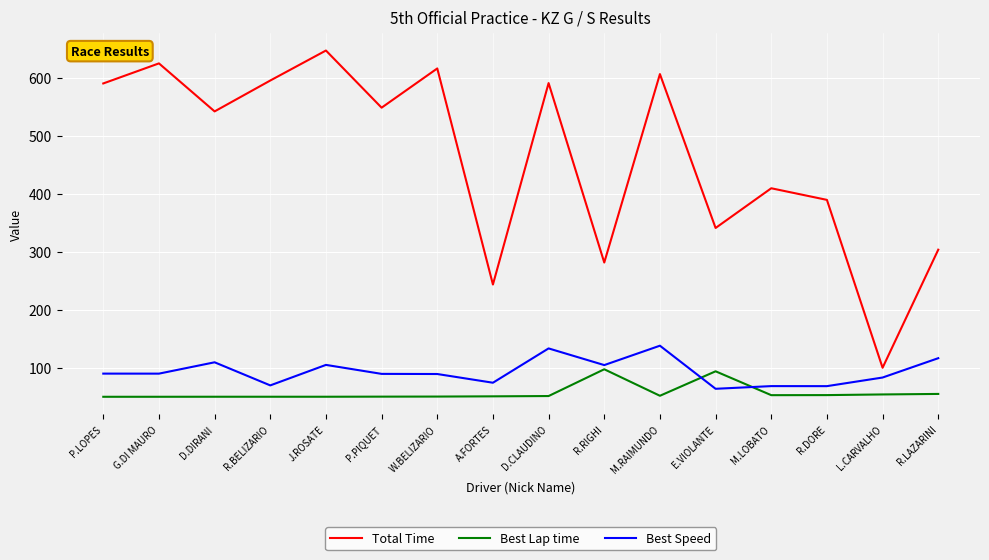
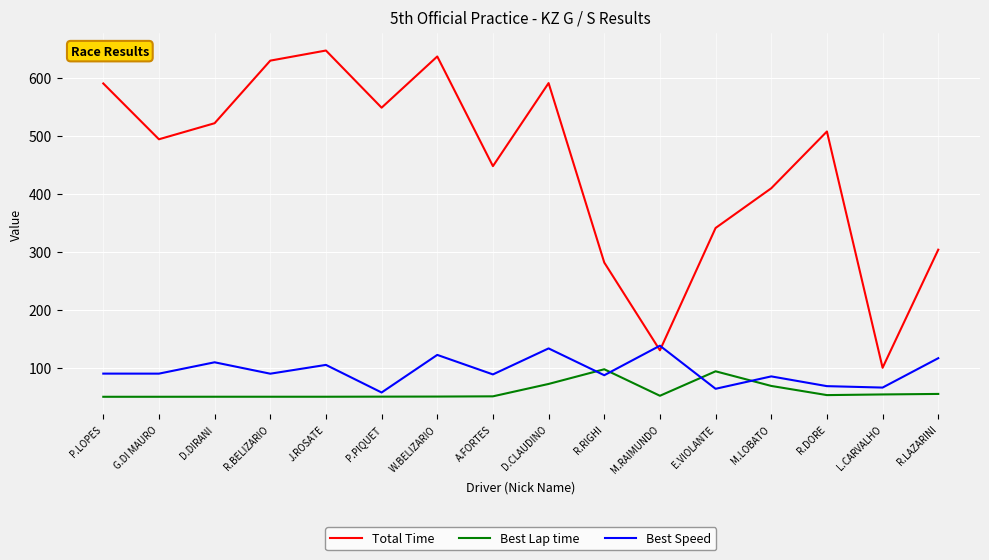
  {
    "Total Time": {
      "P.LOPES": 590,
-     "G.DI MAURO": 630,
-     "D.DIRANI": 540,
-     "R.BELIZARIO": 600,
+     "G.DI MAURO": 490,
+     "D.DIRANI": 520,
+     "R.BELIZARIO": 630,
      "J.ROSATE": 650,
      "P.PIQUET": 550,
-     "W.BELIZARIO": 620,
-     "A.FORTES": 240,
+     "W.BELIZARIO": 640,
+     "A.FORTES": 450,
      "D.CLAUDINO": 590,
      "R.RIGHI": 280,
-     "M.RAIMUNDO": 610,
+     "M.RAIMUNDO": 130,
      "E.VIOLANTE": 340,
      "M.LOBATO": 410,
-     "R.DORE": 390,
+     "R.DORE": 510,
      "L.CARVALHO": 100,
      "R.LAZARINI": 300
    },
    "Best Lap time": {
      "P.LOPES": 50,
      "G.DI MAURO": 50,
      "D.DIRANI": 50,
      "R.BELIZARIO": 50,
      "J.ROSATE": 50,
      "P.PIQUET": 50,
      "W.BELIZARIO": 50,
      "A.FORTES": 50,
-     "D.CLAUDINO": 50,
+     "D.CLAUDINO": 70,
      "R.RIGHI": 100,
      "M.RAIMUNDO": 50,
      "E.VIOLANTE": 90,
-     "M.LOBATO": 50,
+     "M.LOBATO": 70,
      "R.DORE": 50,
      "L.CARVALHO": 50,
      "R.LAZARINI": 50
    },
    "Best Speed": {
      "P.LOPES": 90,
      "G.DI MAURO": 90,
      "D.DIRANI": 110,
-     "R.BELIZARIO": 70,
+     "R.BELIZARIO": 90,
      "J.ROSATE": 100,
-     "P.PIQUET": 90,
-     "W.BELIZARIO": 90,
-     "A.FORTES": 70,
+     "P.PIQUET": 60,
+     "W.BELIZARIO": 120,
+     "A.FORTES": 90,
      "D.CLAUDINO": 130,
-     "R.RIGHI": 100,
+     "R.RIGHI": 90,
      "M.RAIMUNDO": 140,
      "E.VIOLANTE": 60,
-     "M.LOBATO": 70,
+     "M.LOBATO": 80,
      "R.DORE": 70,
-     "L.CARVALHO": 80,
+     "L.CARVALHO": 70,
      "R.LAZARINI": 120
    }
  }
